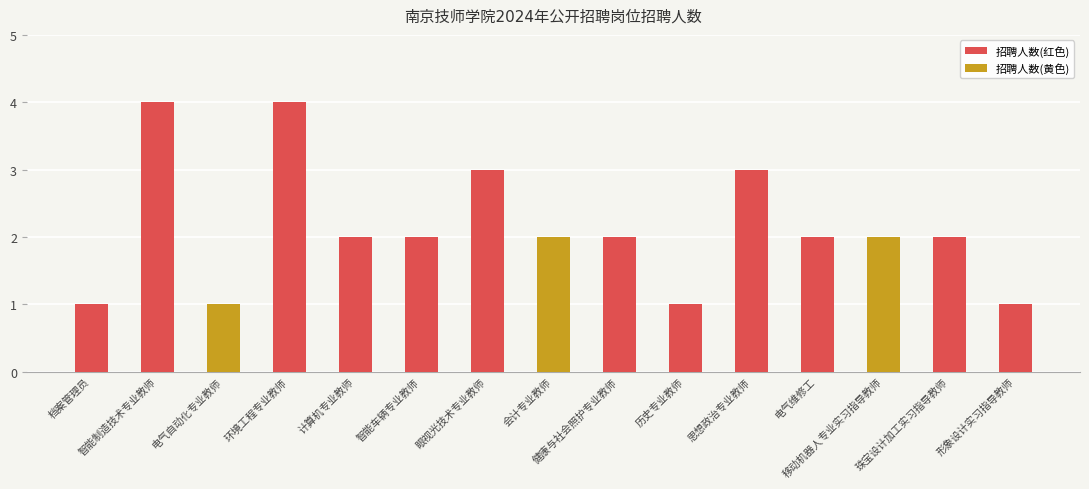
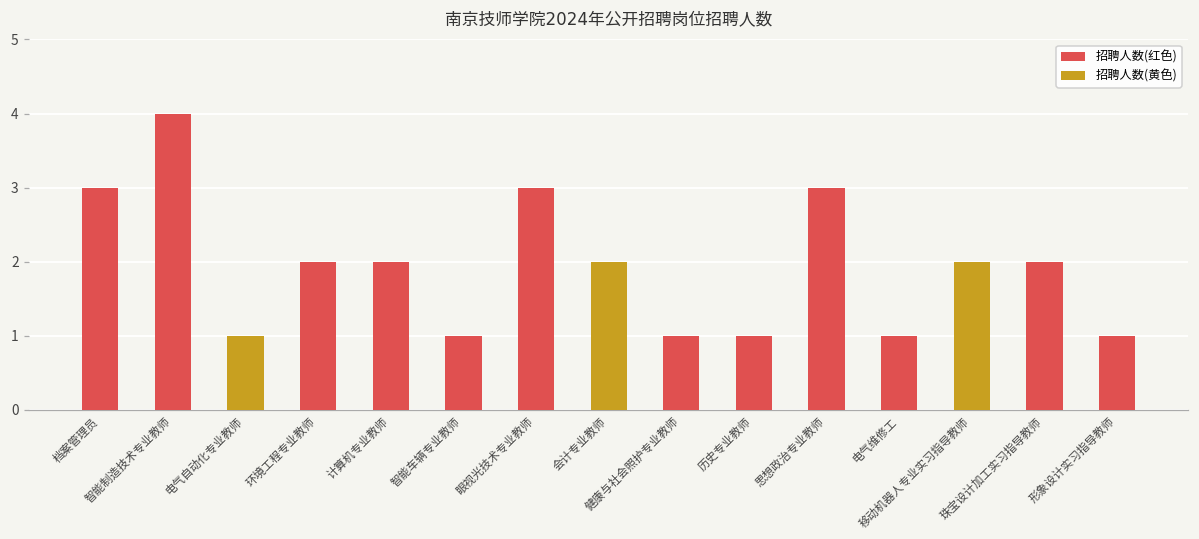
  {
-   "档案管理员": 1,
+   "档案管理员": 3,
    "智能制造技术专业教师": 4,
    "电气自动化专业教师": 1,
-   "环境工程专业教师": 4,
+   "环境工程专业教师": 2,
    "计算机专业教师": 2,
-   "智能车辆专业教师": 2,
+   "智能车辆专业教师": 1,
    "眼视光技术专业教师": 3,
    "会计专业教师": 2,
-   "健康与社会照护专业教师": 2,
+   "健康与社会照护专业教师": 1,
    "历史专业教师": 1,
    "思想政治专业教师": 3,
-   "电气维修工": 2,
+   "电气维修工": 1,
    "移动机器人专业实习指导教师": 2,
    "珠宝设计加工实习指导教师": 2,
    "形象设计实习指导教师": 1
  }
